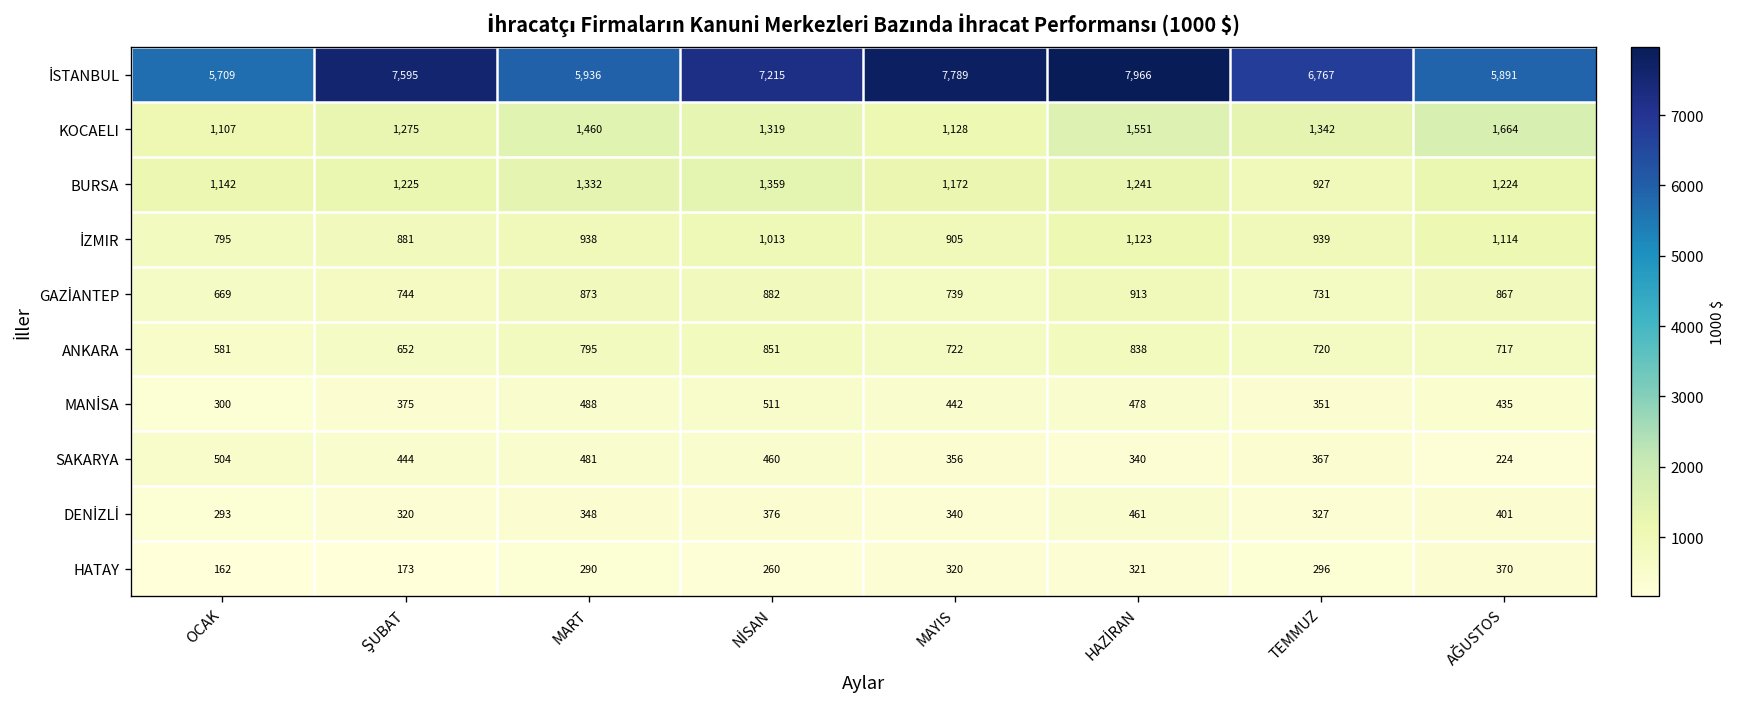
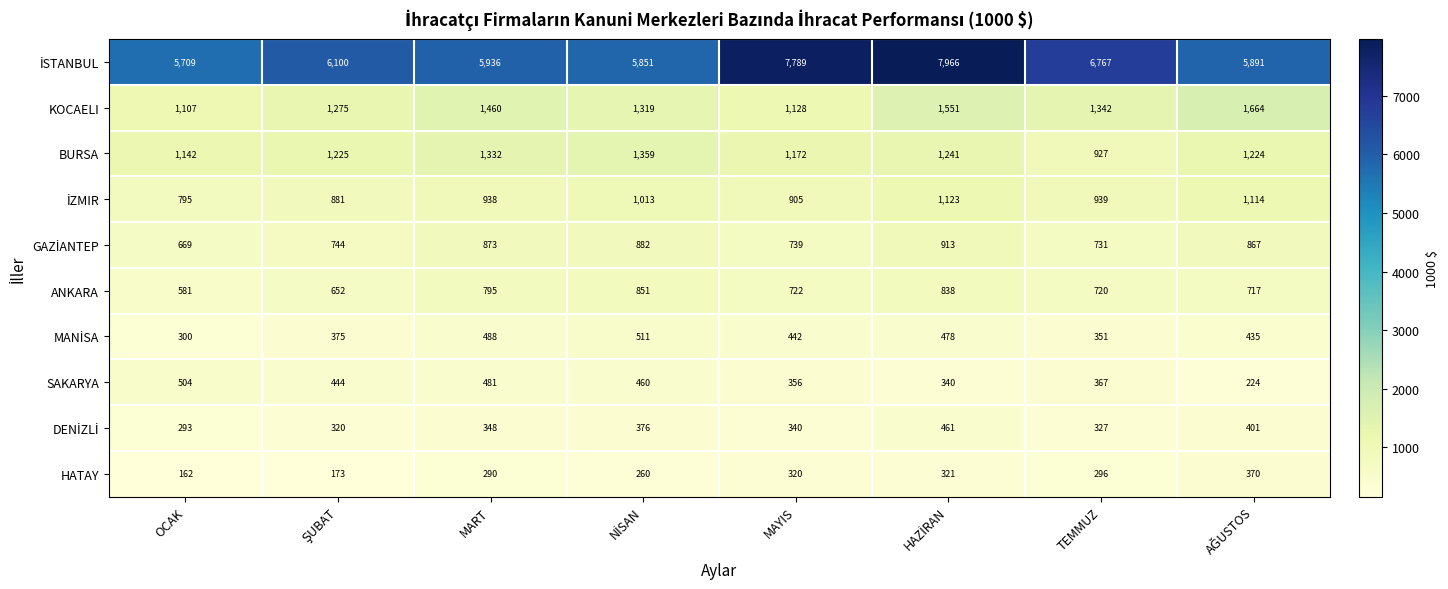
  {
    "İSTANBUL": {
      "OCAK": "5,709",
-     "ŞUBAT": "7,595",
+     "ŞUBAT": "6,100",
      "MART": "5,936",
-     "NİSAN": "7,215",
+     "NİSAN": "5,851",
      "MAYIS": "7,789",
      "HAZİRAN": "7,966",
      "TEMMUZ": "6,767",
      "AĞUSTOS": "5,891"
    },
    "KOCAELI": {
      "OCAK": "1,107",
      "ŞUBAT": "1,275",
      "MART": "1,460",
      "NİSAN": "1,319",
      "MAYIS": "1,128",
      "HAZİRAN": "1,551",
      "TEMMUZ": "1,342",
      "AĞUSTOS": "1,664"
    },
    "BURSA": {
      "OCAK": "1,142",
      "ŞUBAT": "1,225",
      "MART": "1,332",
      "NİSAN": "1,359",
      "MAYIS": "1,172",
      "HAZİRAN": "1,241",
      "TEMMUZ": "927",
      "AĞUSTOS": "1,224"
    },
    "İZMIR": {
      "OCAK": "795",
      "ŞUBAT": "881",
      "MART": "938",
      "NİSAN": "1,013",
      "MAYIS": "905",
      "HAZİRAN": "1,123",
      "TEMMUZ": "939",
      "AĞUSTOS": "1,114"
    },
    "GAZİANTEP": {
      "OCAK": "669",
      "ŞUBAT": "744",
      "MART": "873",
      "NİSAN": "882",
      "MAYIS": "739",
      "HAZİRAN": "913",
      "TEMMUZ": "731",
      "AĞUSTOS": "867"
    },
    "ANKARA": {
      "OCAK": "581",
      "ŞUBAT": "652",
      "MART": "795",
      "NİSAN": "851",
      "MAYIS": "722",
      "HAZİRAN": "838",
      "TEMMUZ": "720",
      "AĞUSTOS": "717"
    },
    "MANİSA": {
      "OCAK": "300",
      "ŞUBAT": "375",
      "MART": "488",
      "NİSAN": "511",
      "MAYIS": "442",
      "HAZİRAN": "478",
      "TEMMUZ": "351",
      "AĞUSTOS": "435"
    },
    "SAKARYA": {
      "OCAK": "504",
      "ŞUBAT": "444",
      "MART": "481",
      "NİSAN": "460",
      "MAYIS": "356",
      "HAZİRAN": "340",
      "TEMMUZ": "367",
      "AĞUSTOS": "224"
    },
    "DENİZLİ": {
      "OCAK": "293",
      "ŞUBAT": "320",
      "MART": "348",
      "NİSAN": "376",
      "MAYIS": "340",
      "HAZİRAN": "461",
      "TEMMUZ": "327",
      "AĞUSTOS": "401"
    },
    "HATAY": {
      "OCAK": "162",
      "ŞUBAT": "173",
      "MART": "290",
      "NİSAN": "260",
      "MAYIS": "320",
      "HAZİRAN": "321",
      "TEMMUZ": "296",
      "AĞUSTOS": "370"
    }
  }
